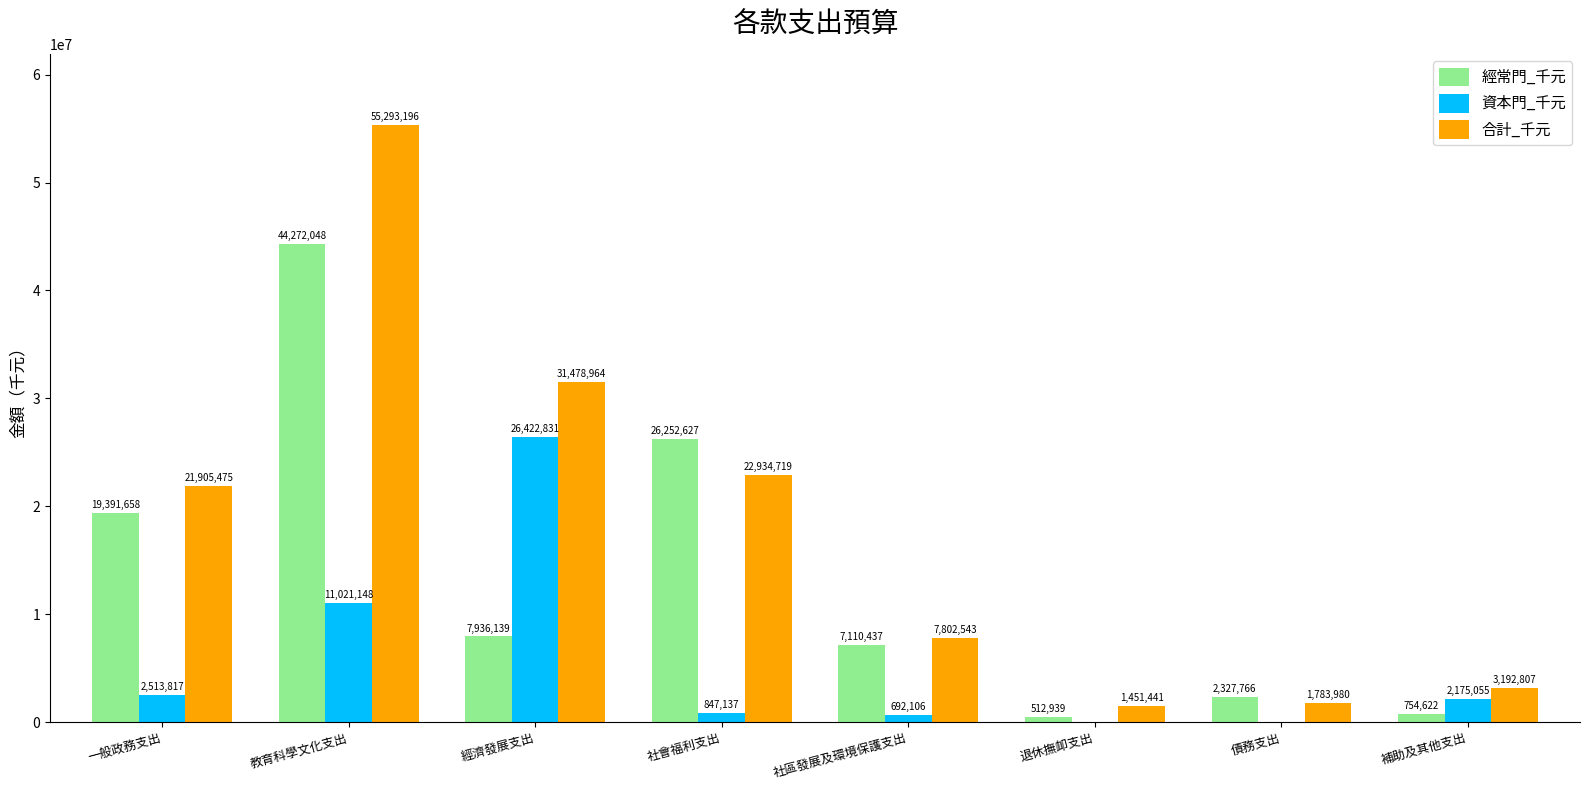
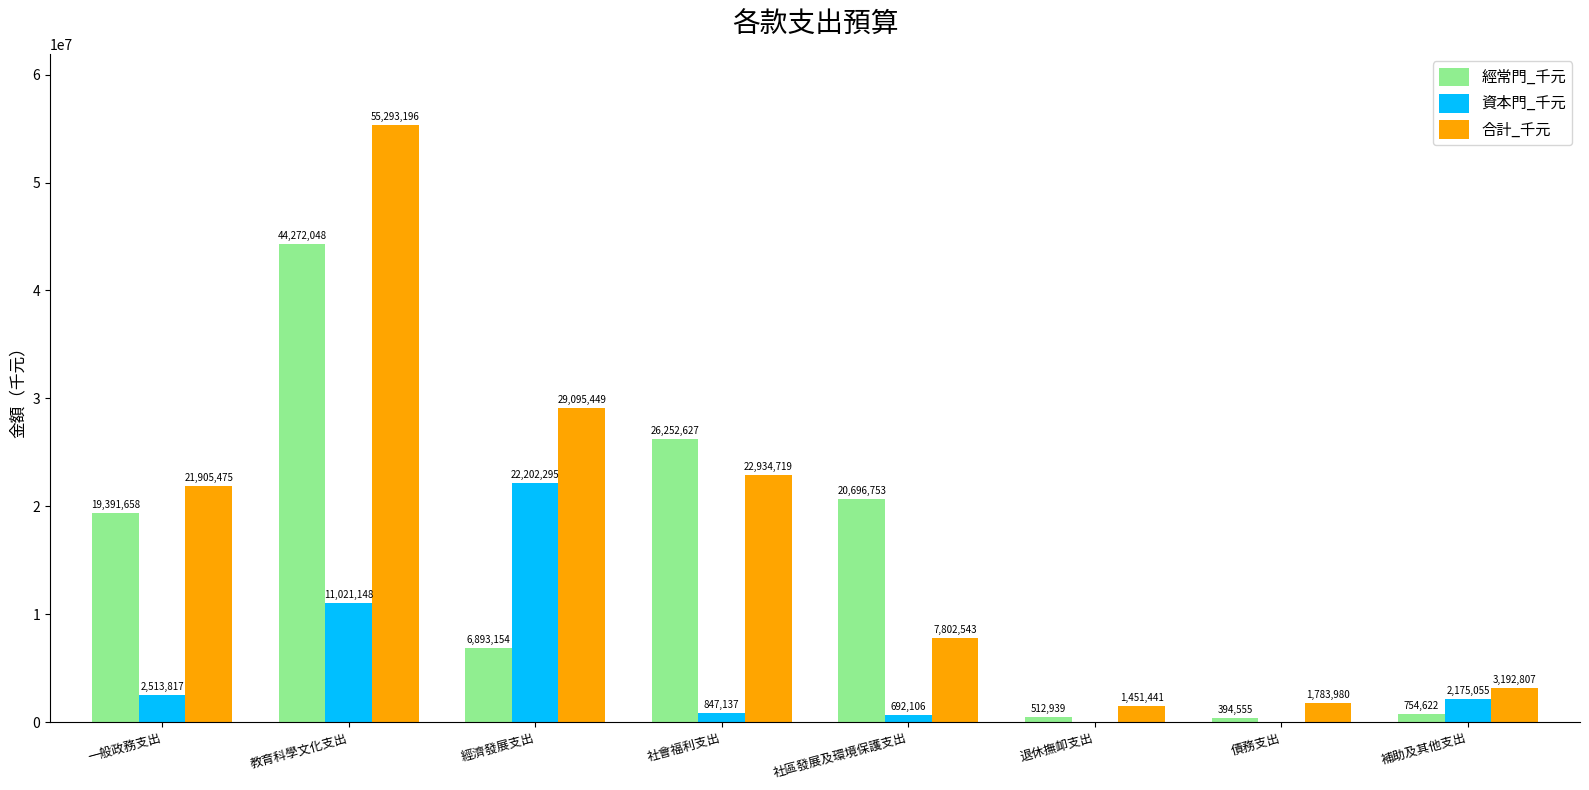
  {
    "經常門_千元": {
      "一般政務支出": "19,391,658",
      "教育科學文化支出": "44,272,048",
-     "經濟發展支出": "7,936,139",
+     "經濟發展支出": "6,893,154",
      "社會福利支出": "26,252,627",
-     "社區發展及環境保護支出": "7,110,437",
+     "社區發展及環境保護支出": "20,696,753",
      "退休撫卹支出": "512,939",
-     "債務支出": "2,327,766",
+     "債務支出": "394,555",
      "補助及其他支出": "754,622"
    },
    "資本門_千元": {
      "一般政務支出": "2,513,817",
      "教育科學文化支出": "11,021,148",
-     "經濟發展支出": "26,422,831",
+     "經濟發展支出": "22,202,295",
      "社會福利支出": "847,137",
      "社區發展及環境保護支出": "692,106",
      "補助及其他支出": "2,175,055"
    },
    "合計_千元": {
      "一般政務支出": "21,905,475",
      "教育科學文化支出": "55,293,196",
-     "經濟發展支出": "31,478,964",
+     "經濟發展支出": "29,095,449",
      "社會福利支出": "22,934,719",
      "社區發展及環境保護支出": "7,802,543",
      "退休撫卹支出": "1,451,441",
      "債務支出": "1,783,980",
      "補助及其他支出": "3,192,807"
    }
  }
